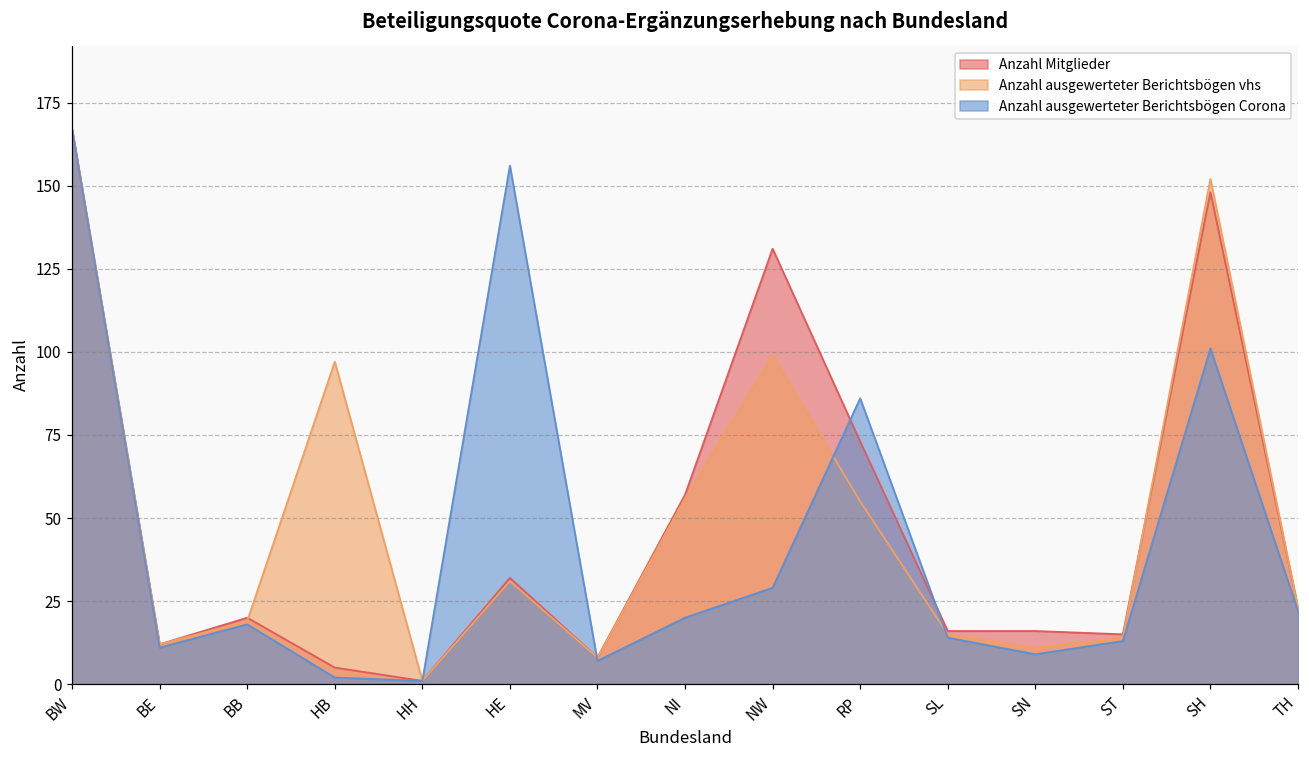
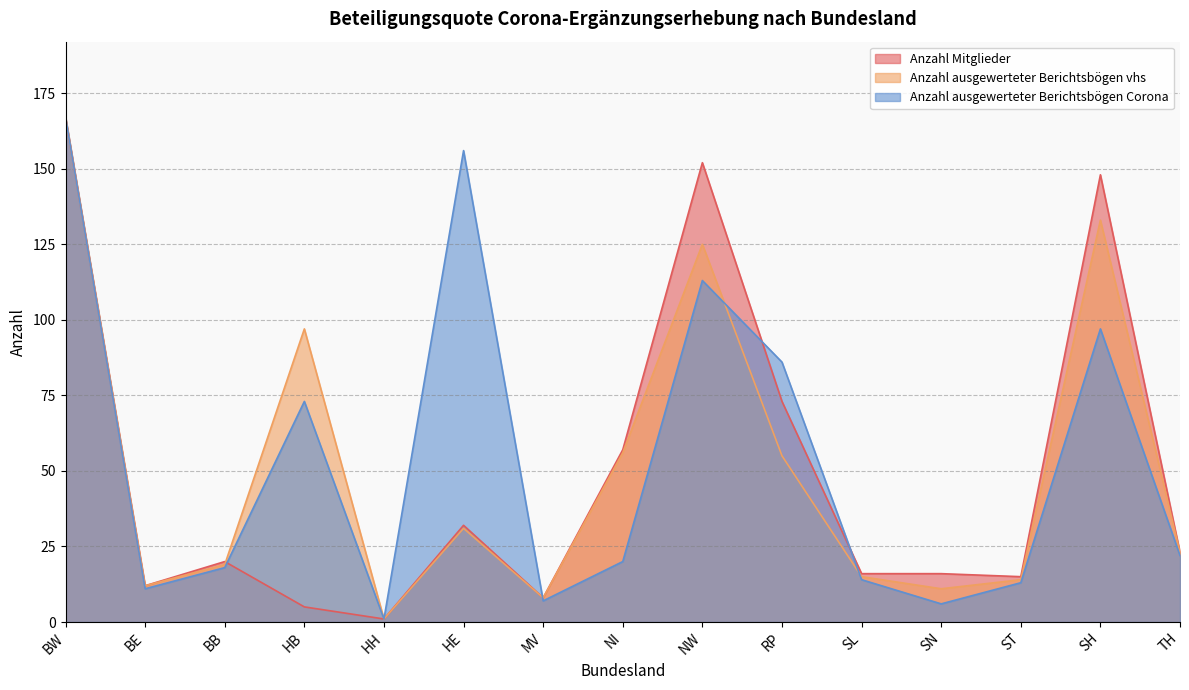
  {
    "Anzahl Mitglieder": {
      "BB": 20,
      "HB": 5,
      "HE": 32,
      "NI": 57,
-     "NW": 131,
+     "NW": 152,
      "RP": 73,
      "SL": 16,
      "SN": 16,
      "ST": 15,
      "SH": 148
    },
    "Anzahl ausgewerteter Berichtsbögen vhs": {
      "BB": 19,
      "HB": 97,
      "HE": 31,
      "NI": 56,
-     "NW": 99,
+     "NW": 125,
      "RP": 55,
      "SL": 15,
      "SN": 11,
      "ST": 14,
-     "SH": 152
+     "SH": 133
    },
    "Anzahl ausgewerteter Berichtsbögen Corona": {
      "BE": 11,
      "BB": 18,
-     "HB": 2,
+     "HB": 73,
      "HE": 156,
      "MV": 7,
      "NI": 20,
-     "NW": 29,
+     "NW": 113,
      "RP": 86,
      "SL": 14,
-     "SN": 9,
+     "SN": 6,
      "ST": 13,
-     "SH": 101,
+     "SH": 97,
      "TH": 22
    }
  }
